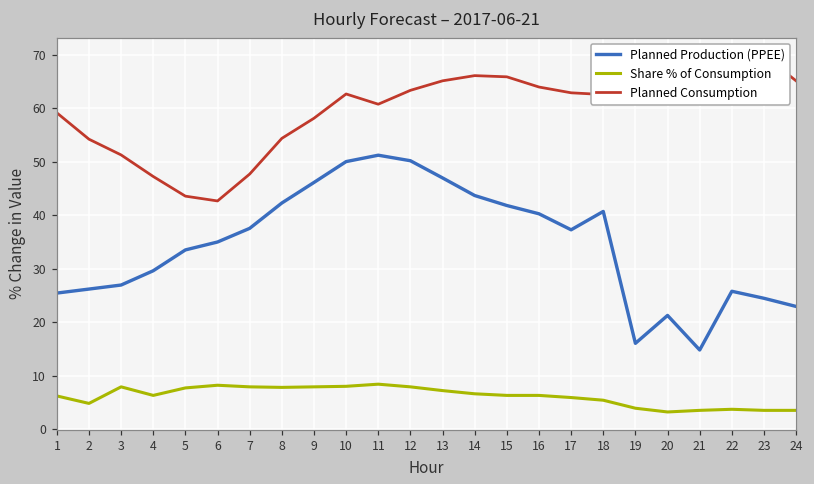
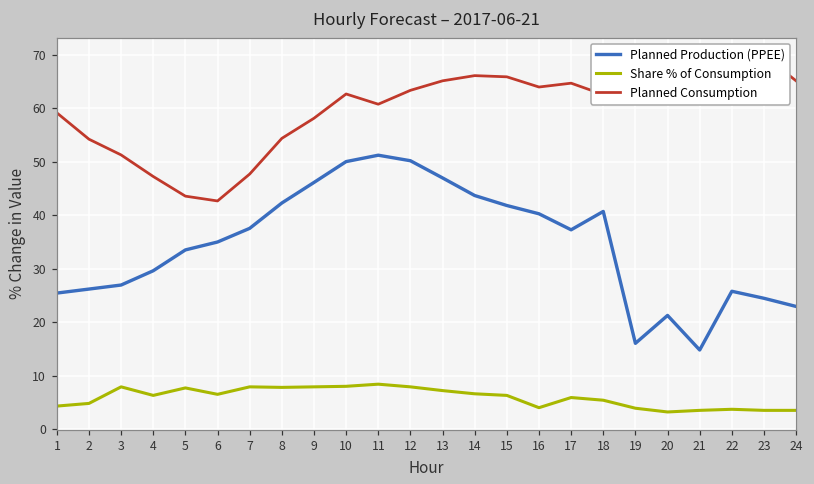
  {
    "Planned Production (PPEE)": {
      "1": 25,
      "2": 26,
      "3": 27,
      "4": 30,
      "5": 34,
      "6": 35,
      "7": 38,
      "8": 42,
      "9": 46,
      "10": 50,
      "11": 51,
      "12": 50,
      "13": 47,
      "14": 44,
      "15": 42,
      "16": 40,
      "17": 37,
      "18": 41,
      "19": 16,
      "20": 21,
      "21": 15,
      "22": 26,
      "23": 24,
      "24": 23
    },
    "Share % of Consumption": {
-     "1": 6,
+     "1": 4,
      "2": 5,
      "3": 8,
      "4": 6,
      "5": 8,
-     "6": 8,
+     "6": 7,
      "7": 8,
      "8": 8,
      "9": 8,
      "10": 8,
      "11": 8,
      "12": 8,
      "13": 7,
      "14": 7,
      "15": 6,
-     "16": 6,
+     "16": 4,
      "17": 6,
      "18": 5,
      "19": 4,
      "20": 3,
      "21": 4,
      "22": 4,
      "23": 4,
      "24": 4
    },
    "Planned Consumption": {
      "1": 59,
      "2": 54,
      "3": 51,
      "4": 47,
      "5": 44,
      "6": 43,
      "7": 48,
      "8": 54,
      "9": 58,
      "10": 63,
      "11": 61,
      "12": 63,
      "13": 65,
      "14": 66,
      "15": 66,
      "16": 64,
-     "17": 63,
+     "17": 65,
      "24": 65
    }
  }
